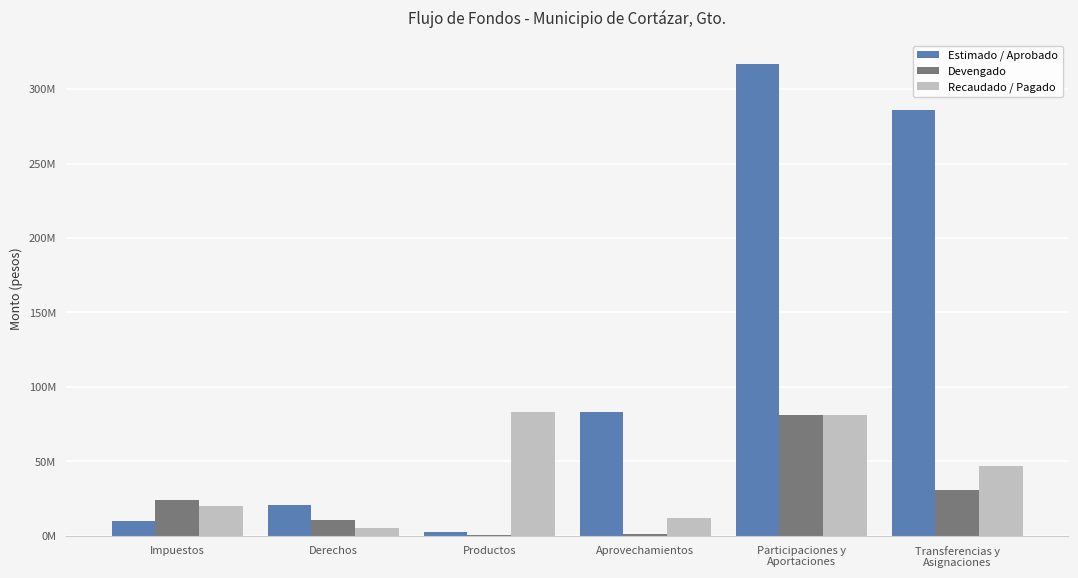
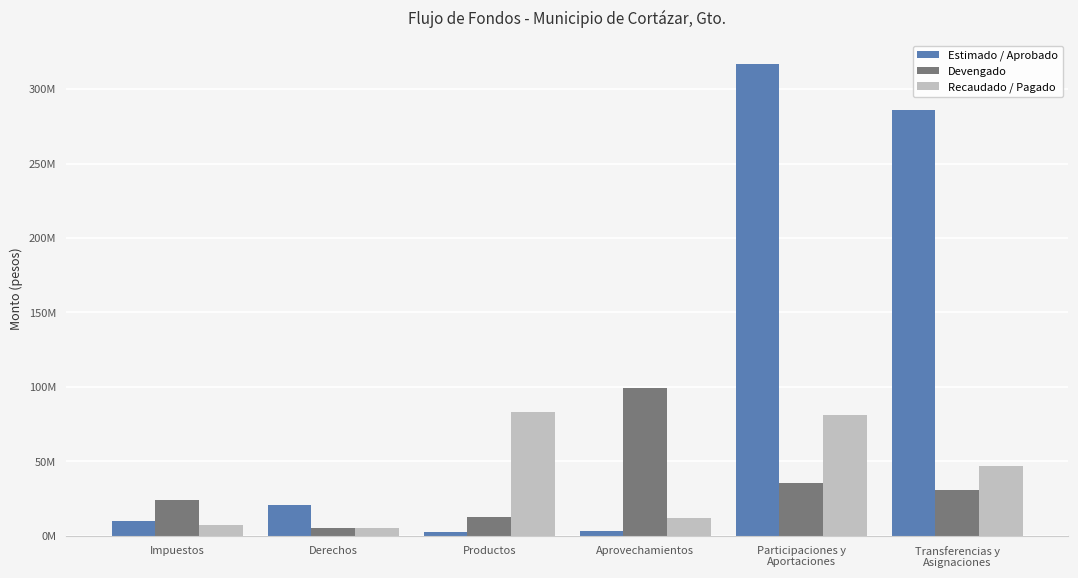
  {
    "Estimado / Aprobado": {
      "Impuestos": 10000000,
      "Derechos": 20000000,
      "Productos": 2000000,
-     "Aprovechamientos": 83000000,
+     "Aprovechamientos": 3000000,
      "Participaciones y Aportaciones": 317000000,
      "Transferencias y Asignaciones": 286000000
    },
    "Devengado": {
      "Impuestos": 24000000,
-     "Derechos": 11000000,
-     "Productos": 1000000,
-     "Aprovechamientos": 1000000,
-     "Participaciones y Aportaciones": 81000000,
+     "Derechos": 5000000,
+     "Productos": 13000000,
+     "Aprovechamientos": 99000000,
+     "Participaciones y Aportaciones": 36000000,
      "Transferencias y Asignaciones": 31000000
    },
    "Recaudado / Pagado": {
-     "Impuestos": 20000000,
+     "Impuestos": 7000000,
      "Derechos": 5000000,
      "Productos": 83000000,
      "Aprovechamientos": 12000000,
      "Participaciones y Aportaciones": 81000000,
      "Transferencias y Asignaciones": 47000000
    }
  }
